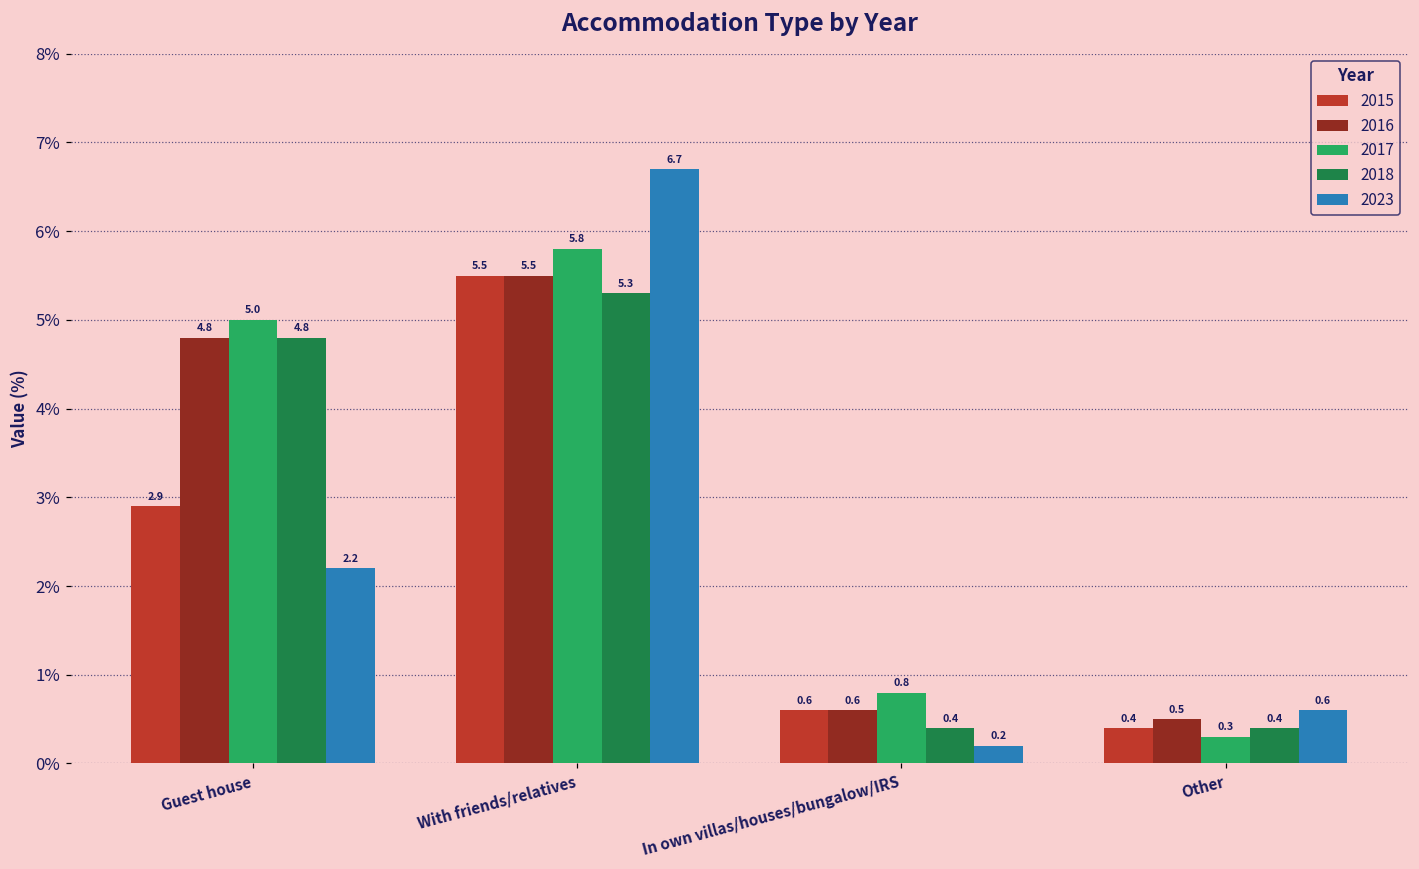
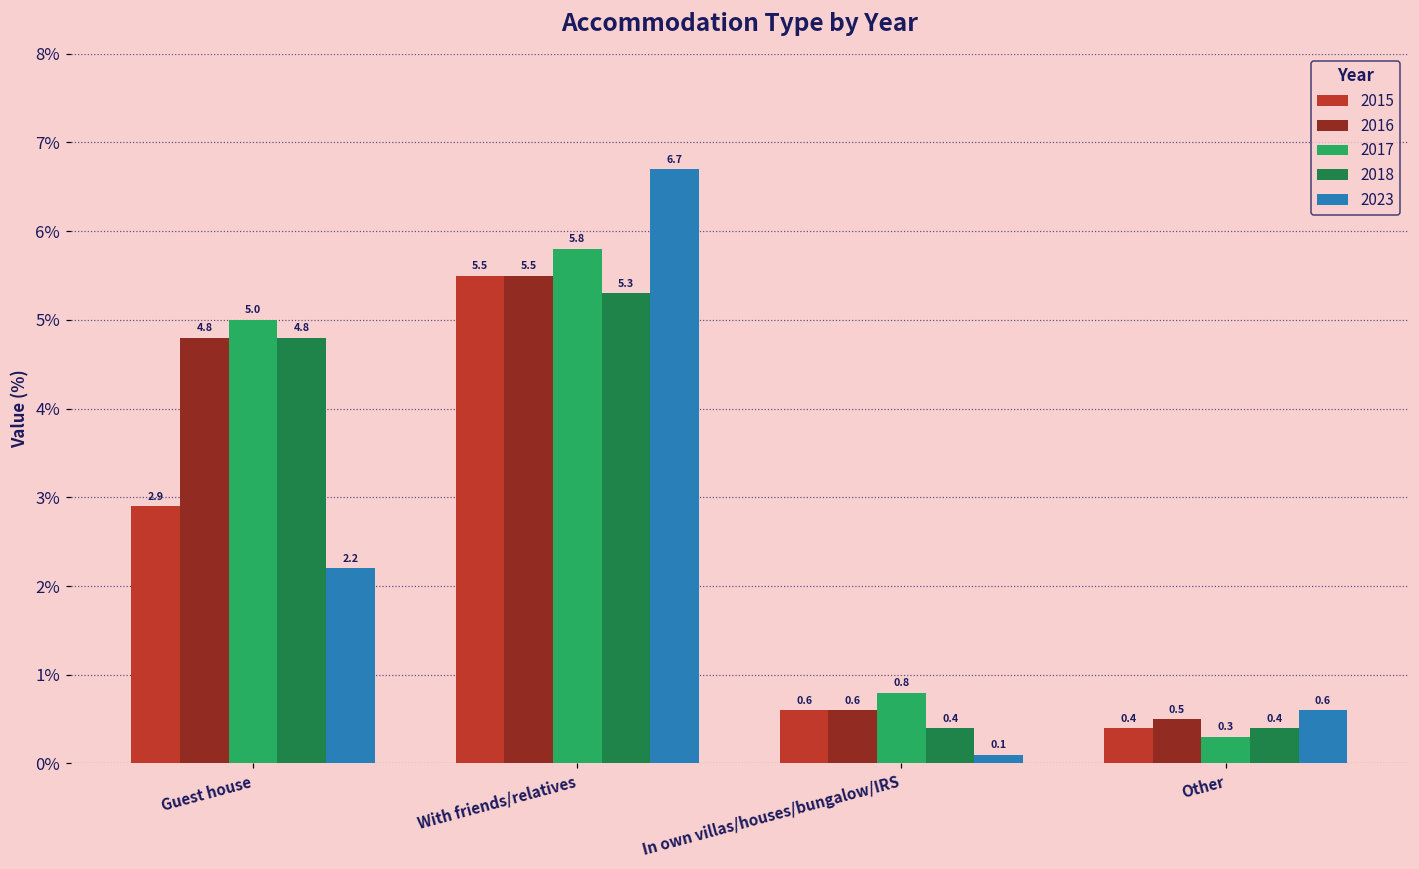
  {
    "2023": {
      "Guest house": 2.2,
      "With friends/relatives": 6.7,
-     "In own villas/houses/bungalow/IRS": 0.2,
+     "In own villas/houses/bungalow/IRS": 0.1,
      "Other": 0.6
    }
  }
